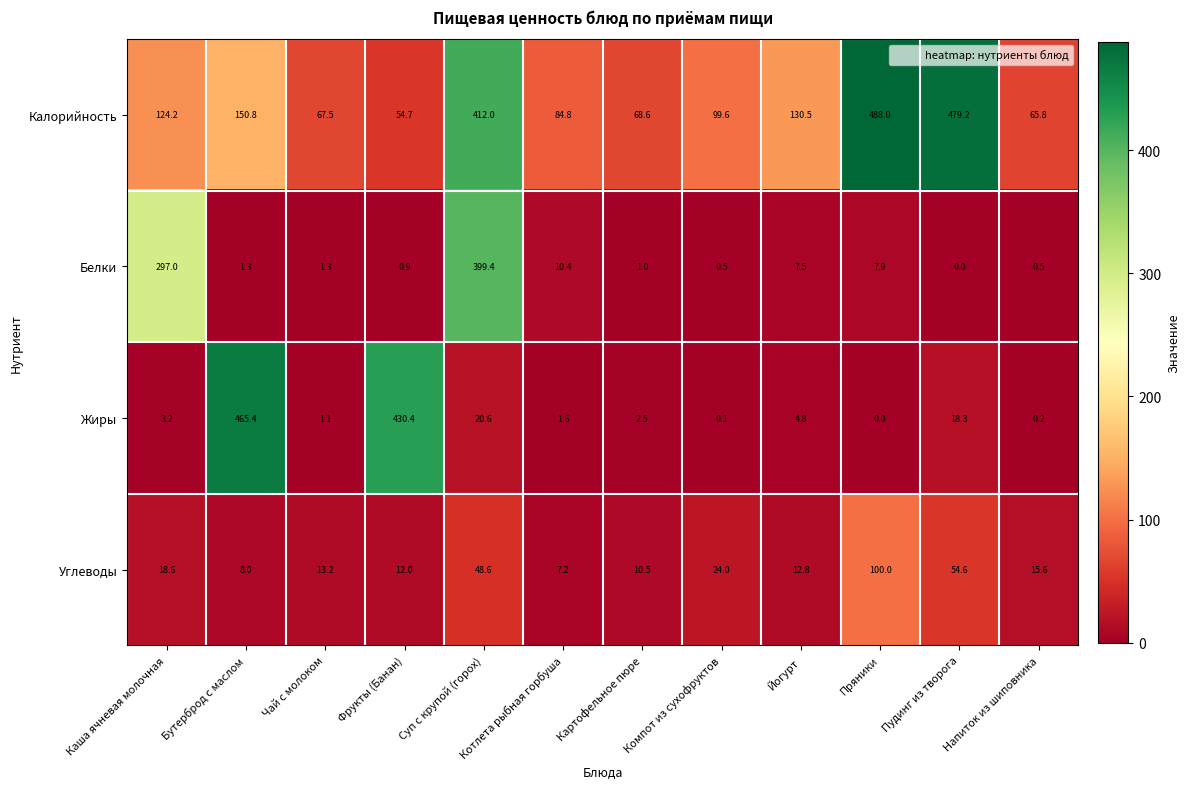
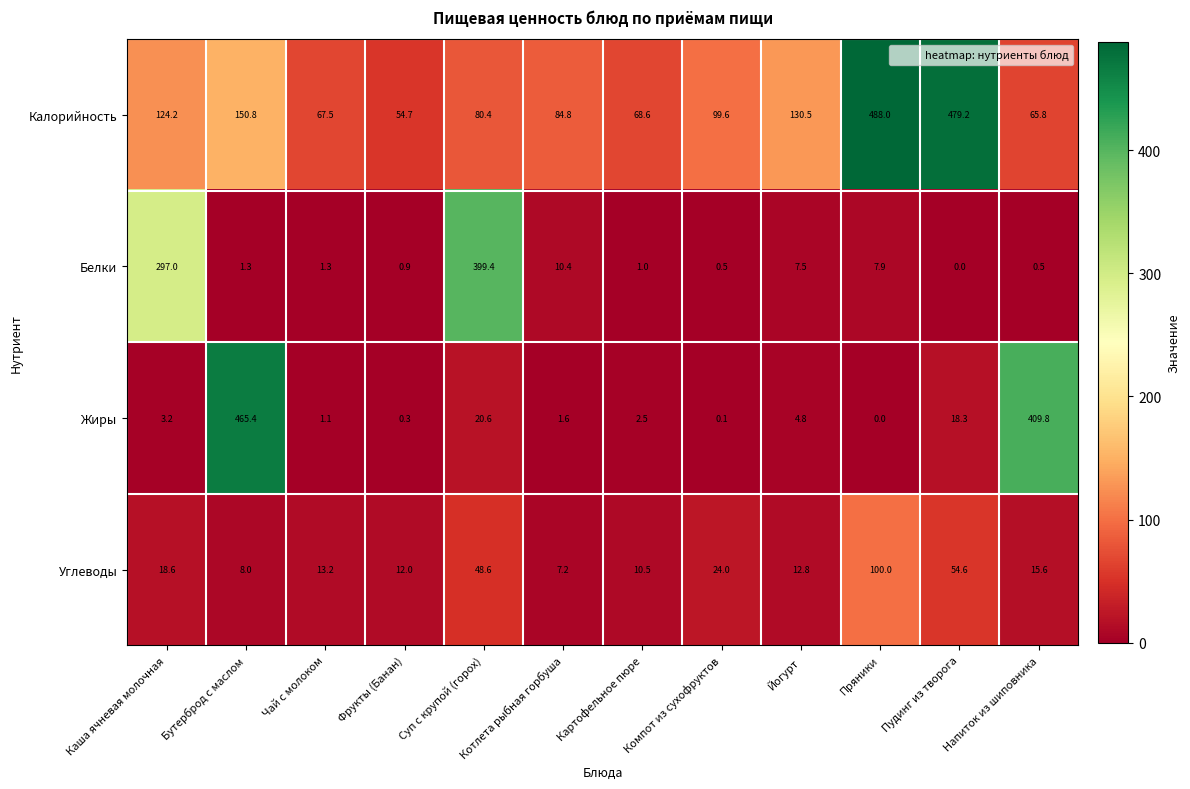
  {
    "Калорийность": {
      "Каша ячневая молочная": 124.2,
      "Бутерброд с маслом": 150.8,
      "Чай с молоком": 67.5,
      "Фрукты (Банан)": 54.7,
-     "Суп с крупой (горох)": 412.0,
+     "Суп с крупой (горох)": 80.4,
      "Котлета рыбная горбуша": 84.8,
      "Картофельное пюре": 68.6,
      "Компот из сухофруктов": 99.6,
      "Йогурт": 130.5,
      "Пряники": 488.0,
      "Пудинг из творога": 479.2,
      "Напиток из шиповника": 65.8
    },
    "Белки": {
      "Каша ячневая молочная": 297.0,
      "Бутерброд с маслом": 1.3,
      "Чай с молоком": 1.3,
      "Фрукты (Банан)": 0.9,
      "Суп с крупой (горох)": 399.4,
      "Котлета рыбная горбуша": 10.4,
      "Картофельное пюре": 1.0,
      "Компот из сухофруктов": 0.5,
      "Йогурт": 7.5,
      "Пряники": 7.9,
      "Пудинг из творога": 0.0,
      "Напиток из шиповника": 0.5
    },
    "Жиры": {
      "Каша ячневая молочная": 3.2,
      "Бутерброд с маслом": 465.4,
      "Чай с молоком": 1.1,
-     "Фрукты (Банан)": 430.4,
+     "Фрукты (Банан)": 0.3,
      "Суп с крупой (горох)": 20.6,
      "Котлета рыбная горбуша": 1.6,
      "Картофельное пюре": 2.5,
      "Компот из сухофруктов": 0.1,
      "Йогурт": 4.8,
      "Пряники": 0.0,
      "Пудинг из творога": 18.3,
-     "Напиток из шиповника": 0.2
+     "Напиток из шиповника": 409.8
    },
    "Углеводы": {
      "Каша ячневая молочная": 18.6,
      "Бутерброд с маслом": 8.0,
      "Чай с молоком": 13.2,
      "Фрукты (Банан)": 12.0,
      "Суп с крупой (горох)": 48.6,
      "Котлета рыбная горбуша": 7.2,
      "Картофельное пюре": 10.5,
      "Компот из сухофруктов": 24.0,
      "Йогурт": 12.8,
      "Пряники": 100.0,
      "Пудинг из творога": 54.6,
      "Напиток из шиповника": 15.6
    }
  }
